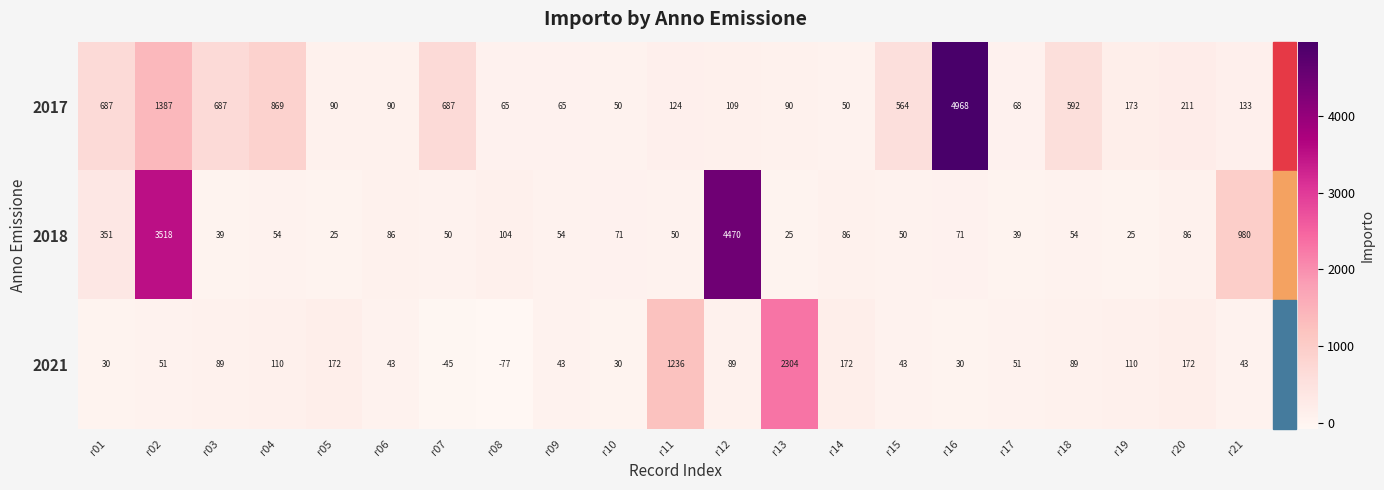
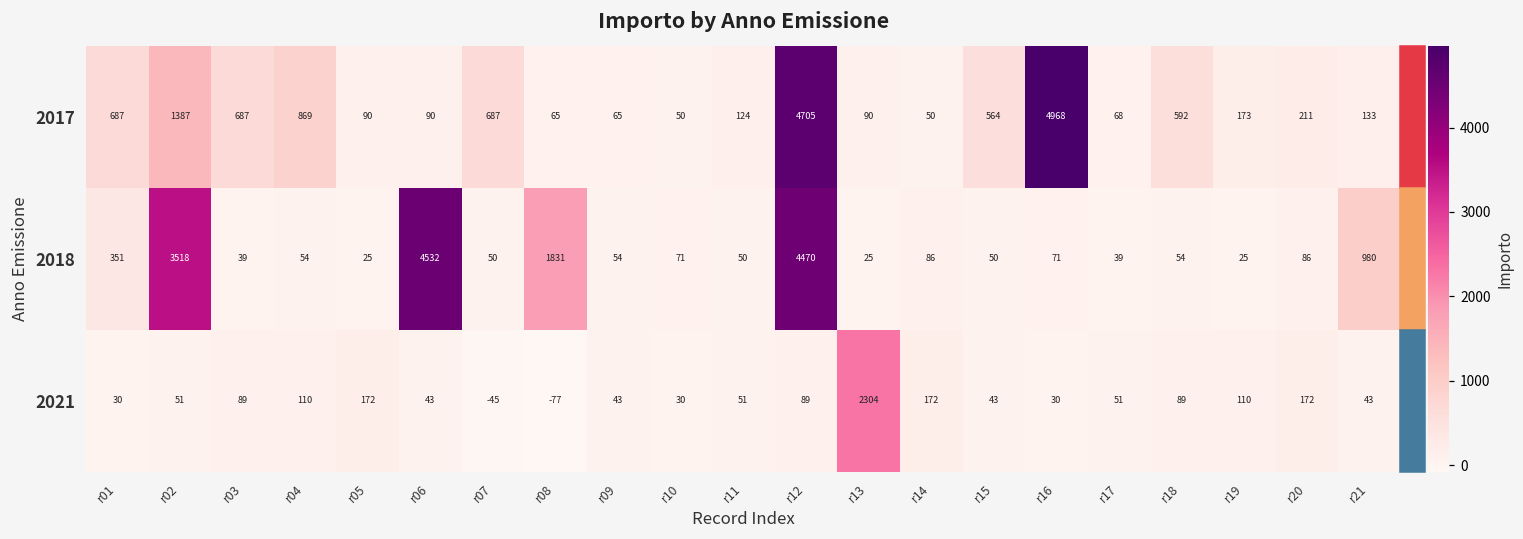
  {
    "2017": {
      "r01": 687,
      "r02": 1387,
      "r03": 687,
      "r04": 869,
      "r05": 90,
      "r06": 90,
      "r07": 687,
      "r08": 65,
      "r09": 65,
      "r10": 50,
      "r11": 124,
-     "r12": 109,
+     "r12": 4705,
      "r13": 90,
      "r14": 50,
      "r15": 564,
      "r16": 4968,
      "r17": 68,
      "r18": 592,
      "r19": 173,
      "r20": 211,
      "r21": 133
    },
    "2018": {
      "r01": 351,
      "r02": 3518,
      "r03": 39,
      "r04": 54,
      "r05": 25,
-     "r06": 86,
+     "r06": 4532,
      "r07": 50,
-     "r08": 104,
+     "r08": 1831,
      "r09": 54,
      "r10": 71,
      "r11": 50,
      "r12": 4470,
      "r13": 25,
      "r14": 86,
      "r15": 50,
      "r16": 71,
      "r17": 39,
      "r18": 54,
      "r19": 25,
      "r20": 86,
      "r21": 980
    },
    "2021": {
      "r01": 30,
      "r02": 51,
      "r03": 89,
      "r04": 110,
      "r05": 172,
      "r06": 43,
      "r07": -45,
      "r08": -77,
      "r09": 43,
      "r10": 30,
-     "r11": 1236,
+     "r11": 51,
      "r12": 89,
      "r13": 2304,
      "r14": 172,
      "r15": 43,
      "r16": 30,
      "r17": 51,
      "r18": 89,
      "r19": 110,
      "r20": 172,
      "r21": 43
    }
  }
